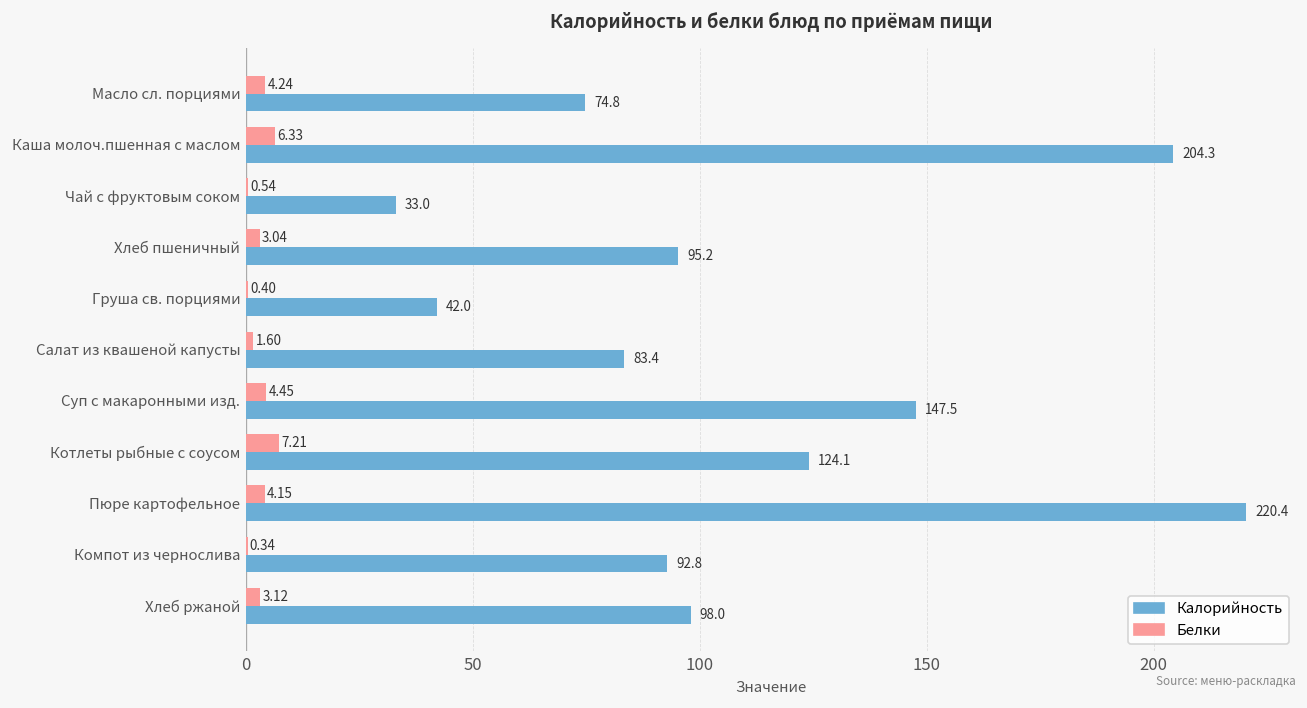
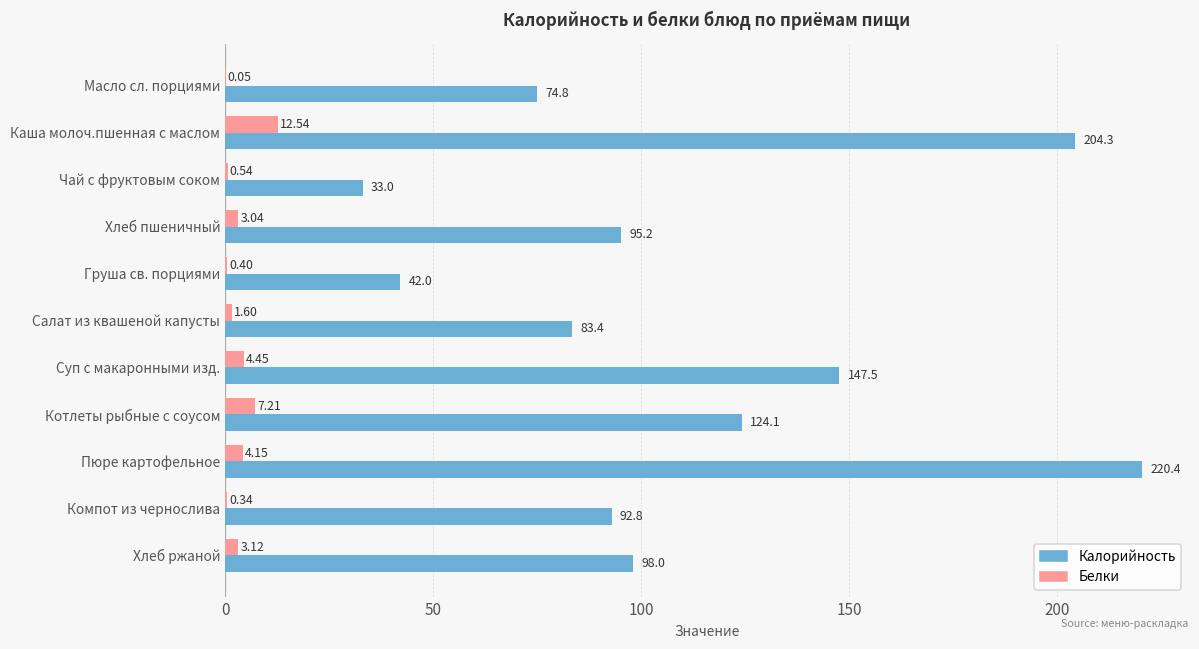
  {
    "Калорийность": {
      "Масло сл. порциями": 74.8,
      "Каша молоч.пшенная с маслом": 204.3,
      "Чай с фруктовым соком": 33.0,
      "Хлеб пшеничный": 95.2,
      "Груша св. порциями": 42.0,
      "Салат из квашеной капусты": 83.4,
      "Суп с макаронными изд.": 147.5,
      "Котлеты рыбные с соусом": 124.1,
      "Пюре картофельное": 220.4,
      "Компот из чернослива": 92.8,
      "Хлеб ржаной": 98.0
    },
    "Белки": {
-     "Масло сл. порциями": 4.24,
-     "Каша молоч.пшенная с маслом": 6.33,
+     "Масло сл. порциями": 0.05,
+     "Каша молоч.пшенная с маслом": 12.54,
      "Чай с фруктовым соком": 0.54,
      "Хлеб пшеничный": 3.04,
      "Груша св. порциями": 0.40,
      "Салат из квашеной капусты": 1.60,
      "Суп с макаронными изд.": 4.45,
      "Котлеты рыбные с соусом": 7.21,
      "Пюре картофельное": 4.15,
      "Компот из чернослива": 0.34,
      "Хлеб ржаной": 3.12
    }
  }
